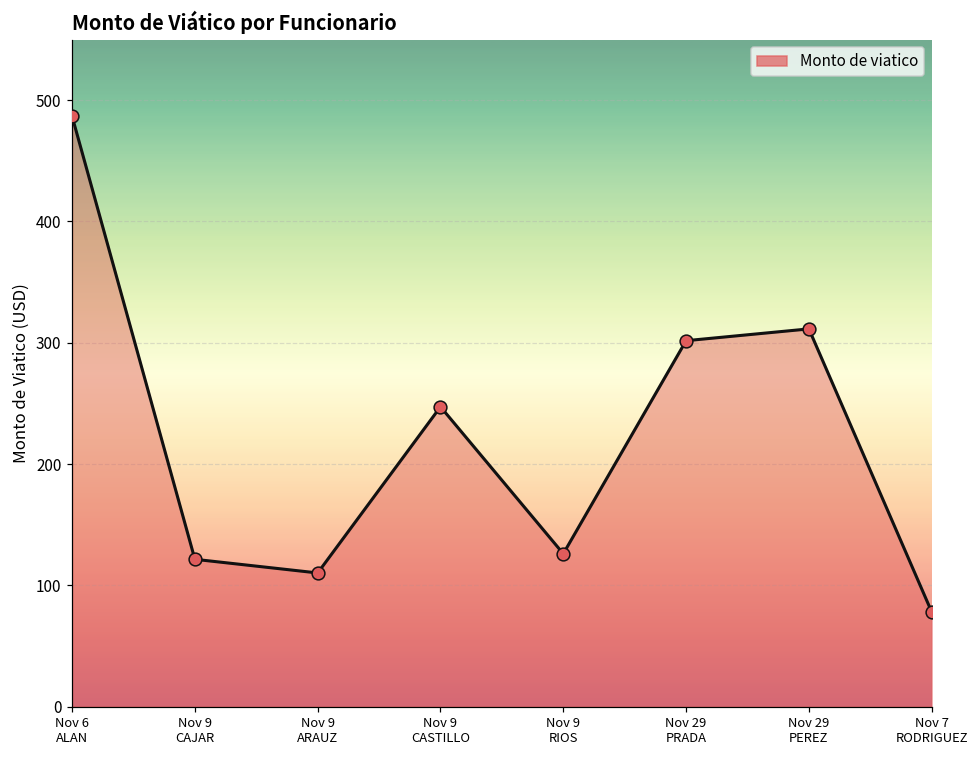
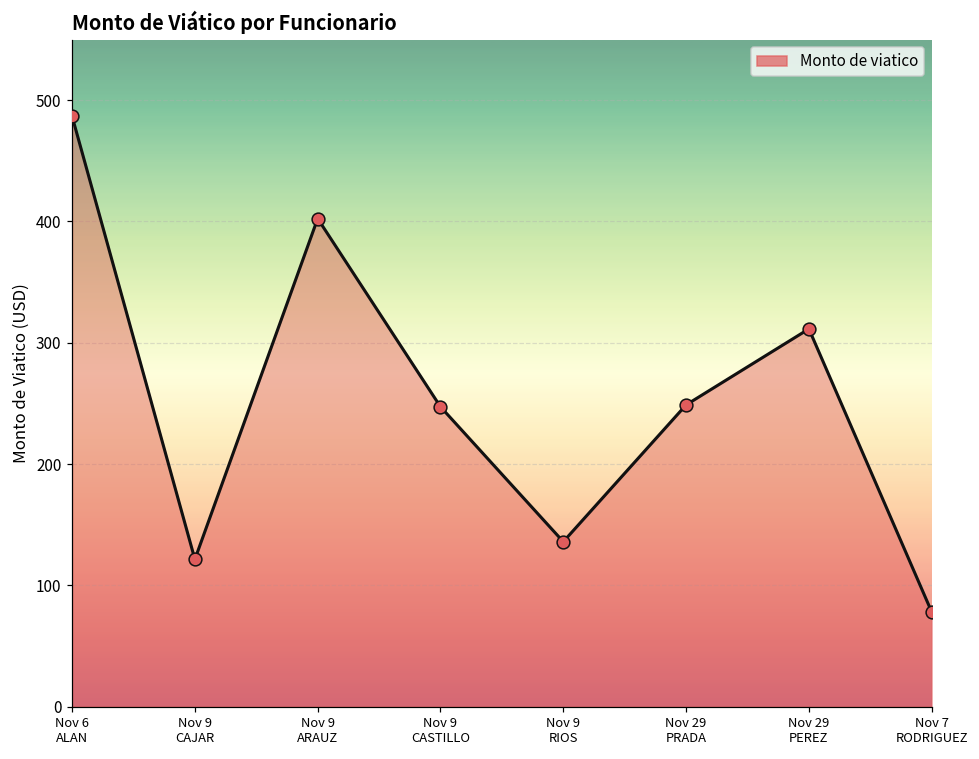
  {
    "Nov 6 ALAN": 487,
    "Nov 9 CAJAR": 121,
-   "Nov 9 ARAUZ": 110,
+   "Nov 9 ARAUZ": 402,
    "Nov 9 CASTILLO": 247,
-   "Nov 9 RIOS": 126,
-   "Nov 29 PRADA": 302,
+   "Nov 9 RIOS": 136,
+   "Nov 29 PRADA": 249,
    "Nov 29 PEREZ": 311,
    "Nov 7 RODRIGUEZ": 78
  }
